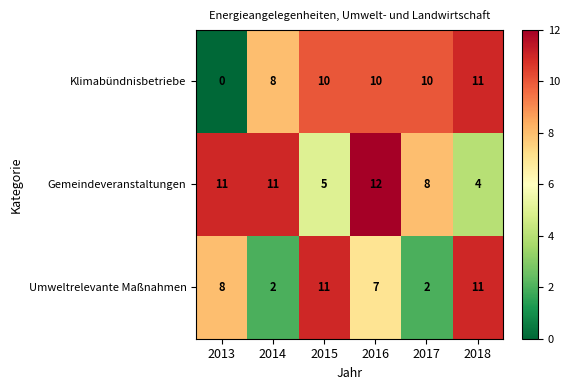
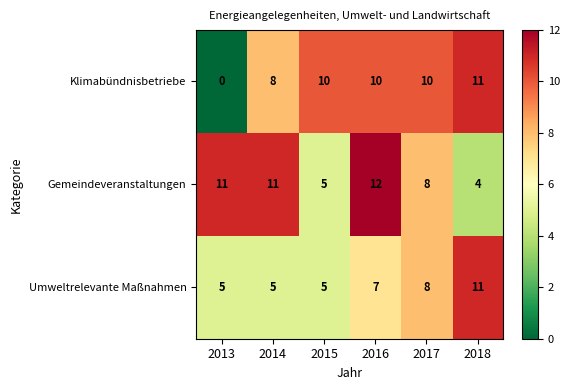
  {
    "Klimabündnisbetriebe": {
      "2013": 0,
      "2014": 8,
      "2015": 10,
      "2016": 10,
      "2017": 10,
      "2018": 11
    },
    "Gemeindeveranstaltungen": {
      "2013": 11,
      "2014": 11,
      "2015": 5,
      "2016": 12,
      "2017": 8,
      "2018": 4
    },
    "Umweltrelevante Maßnahmen": {
-     "2013": 8,
-     "2014": 2,
-     "2015": 11,
+     "2013": 5,
+     "2014": 5,
+     "2015": 5,
      "2016": 7,
-     "2017": 2,
+     "2017": 8,
      "2018": 11
    }
  }
